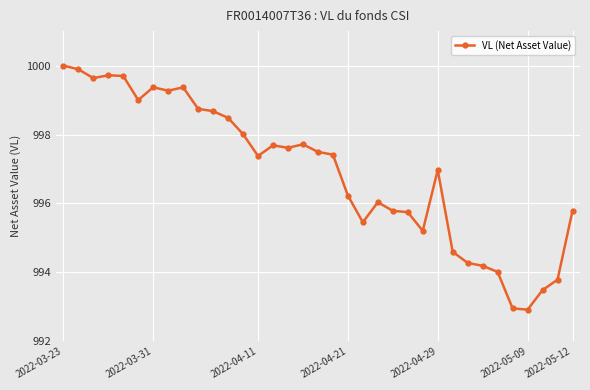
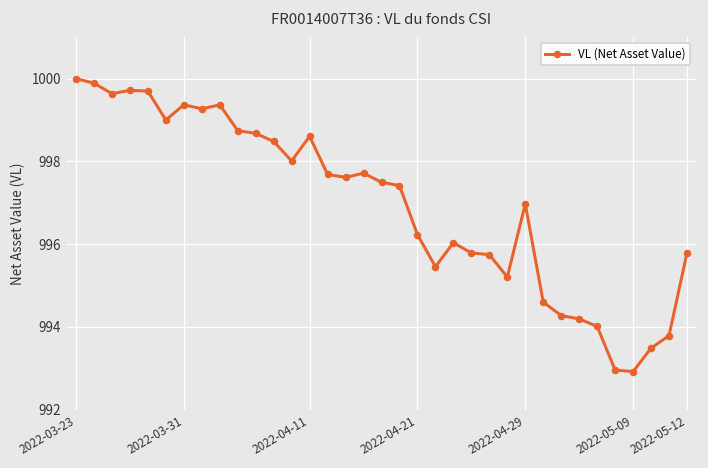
  {
    "2022-03-23": 1000.0,
    "2022-03-31": 999.4,
-   "2022-04-11": 997.4,
+   "2022-04-11": 998.6,
    "2022-04-21": 996.2,
    "2022-04-29": 997.0,
    "2022-05-09": 992.9,
    "2022-05-12": 995.8
  }
